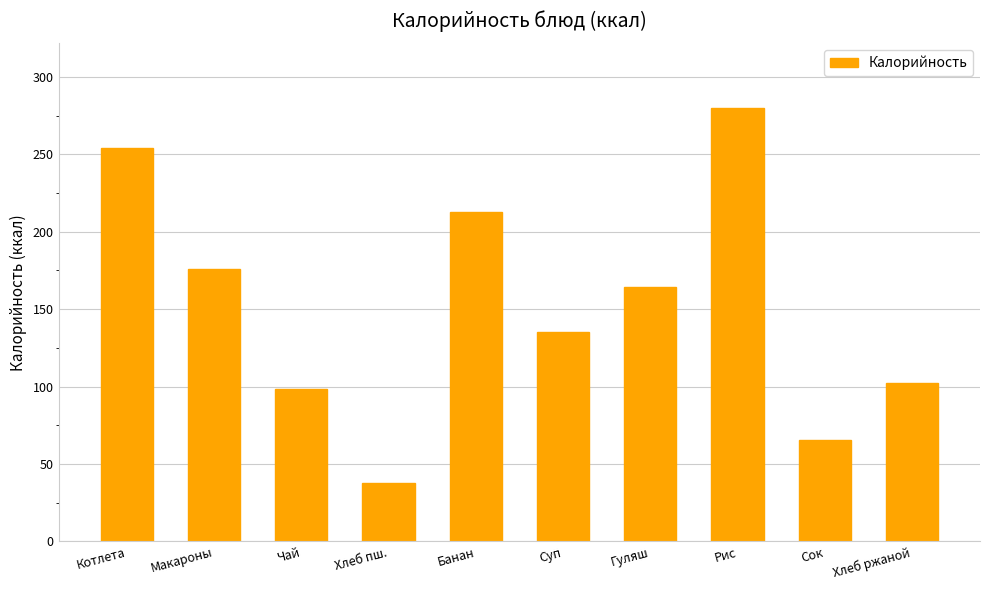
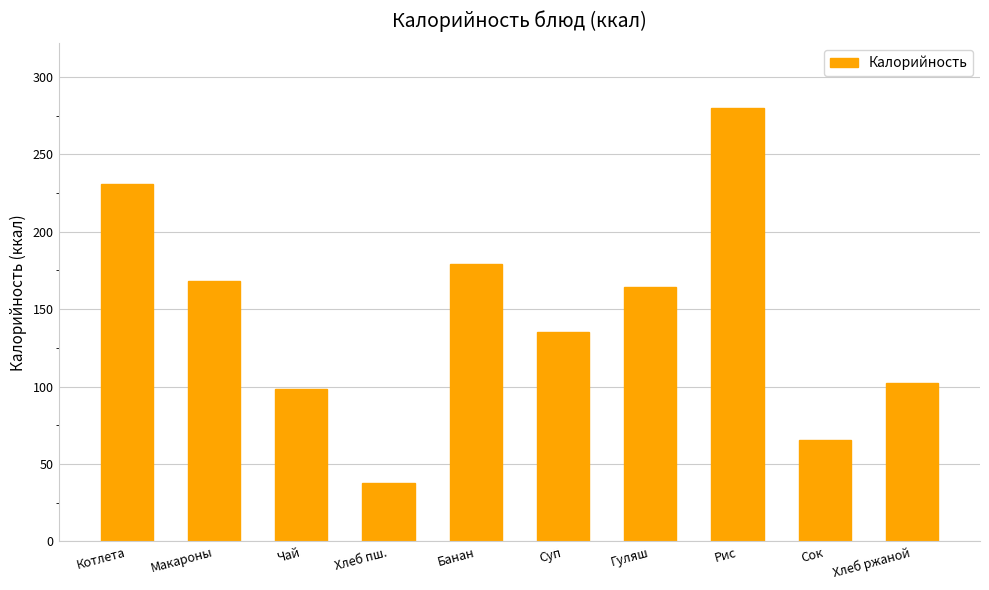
  {
-   "Котлета": 254,
-   "Макароны": 176,
+   "Котлета": 231,
+   "Макароны": 168,
    "Чай": 98,
    "Хлеб пш.": 37,
-   "Банан": 213,
+   "Банан": 179,
    "Суп": 135,
    "Гуляш": 164,
    "Рис": 280,
    "Сок": 66,
    "Хлеб ржаной": 103
  }
